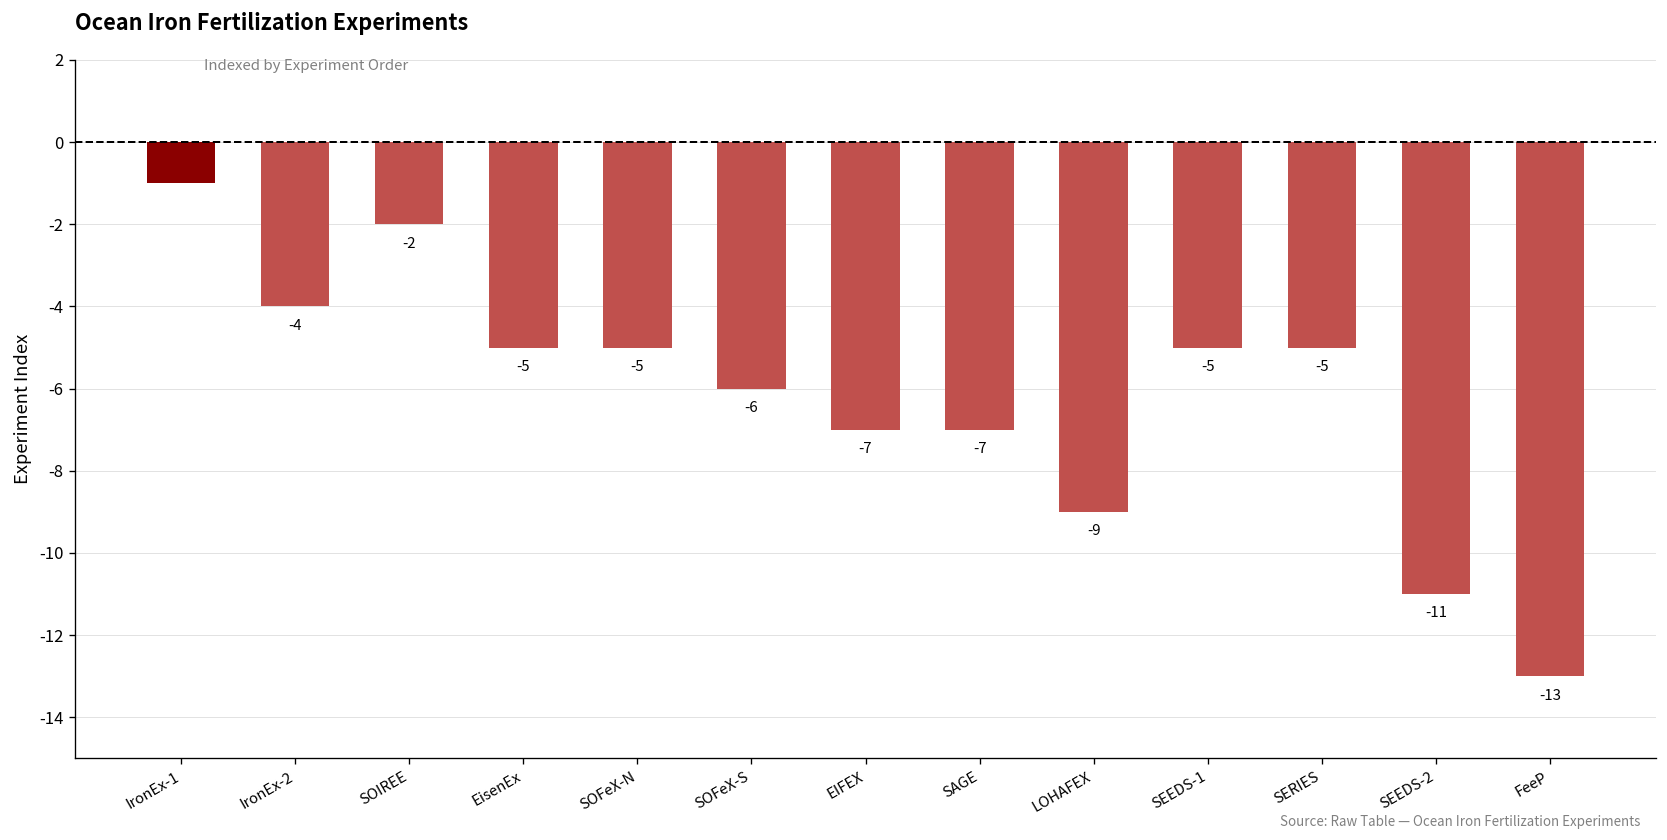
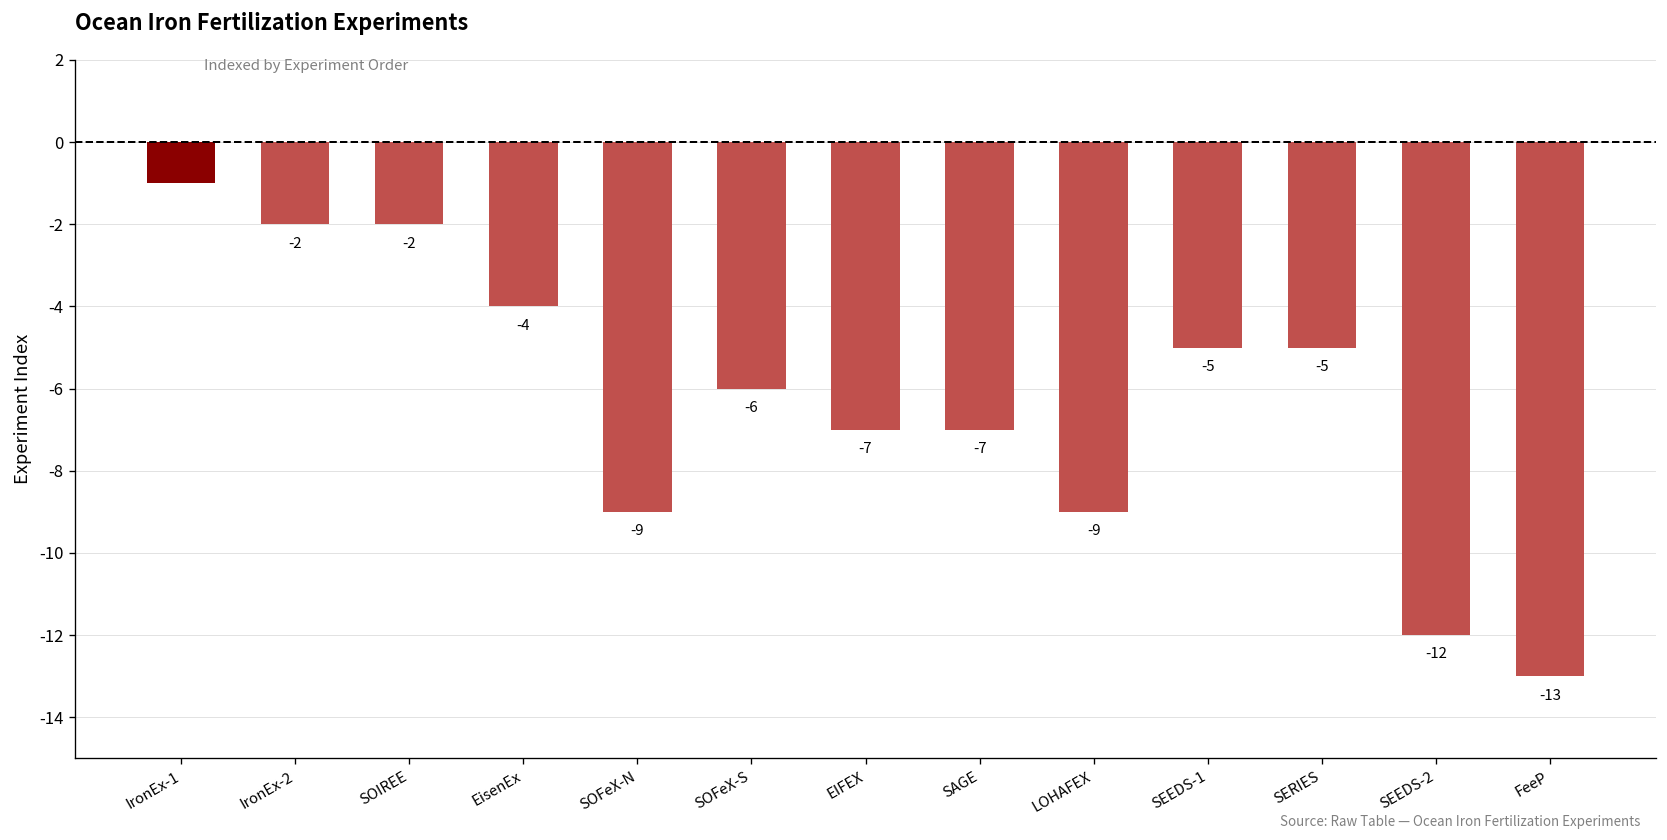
  {
-   "IronEx-2": -4,
+   "IronEx-2": -2,
    "SOIREE": -2,
-   "EisenEx": -5,
-   "SOFeX-N": -5,
+   "EisenEx": -4,
+   "SOFeX-N": -9,
    "SOFeX-S": -6,
    "EIFEX": -7,
    "SAGE": -7,
    "LOHAFEX": -9,
    "SEEDS-1": -5,
    "SERIES": -5,
-   "SEEDS-2": -11,
+   "SEEDS-2": -12,
    "FeeP": -13
  }
